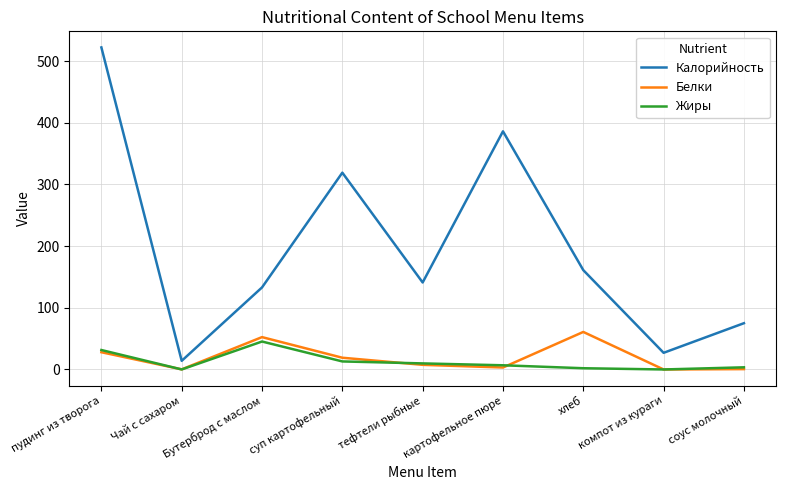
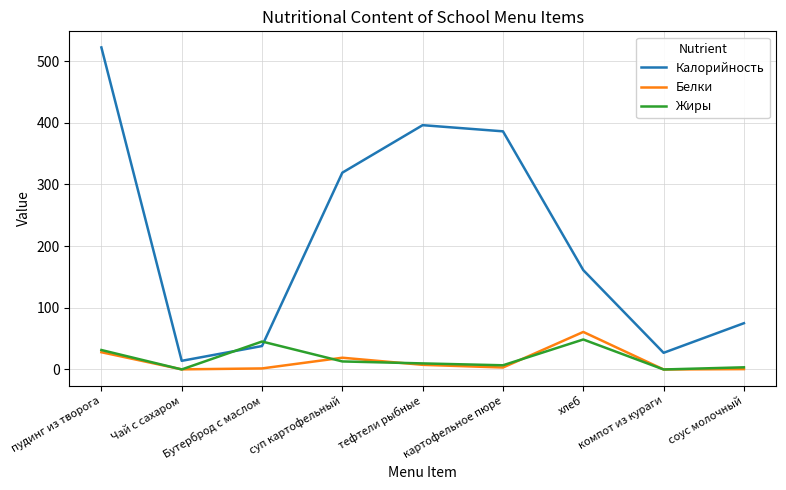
  {
    "Калорийность": {
      "пудинг из творога": 520,
      "Чай с сахаром": 10,
-     "Бутерброд с маслом": 130,
+     "Бутерброд с маслом": 40,
      "суп картофельный": 320,
-     "тефтели рыбные": 140,
+     "тефтели рыбные": 400,
      "картофельное пюре": 390,
      "хлеб": 160,
      "компот из кураги": 30,
      "соус молочный": 80
    },
    "Белки": {
-     "Бутерброд с маслом": 50,
+     "Бутерброд с маслом": 0,
      "суп картофельный": 20,
      "хлеб": 60
    },
    "Жиры": {
      "Бутерброд с маслом": 50,
      "суп картофельный": 10,
-     "хлеб": 0
+     "хлеб": 50
    }
  }
